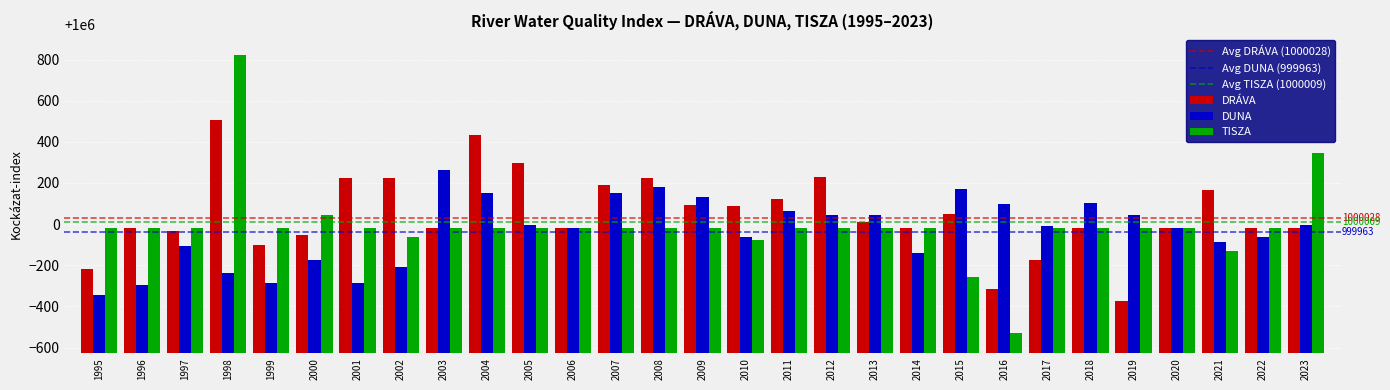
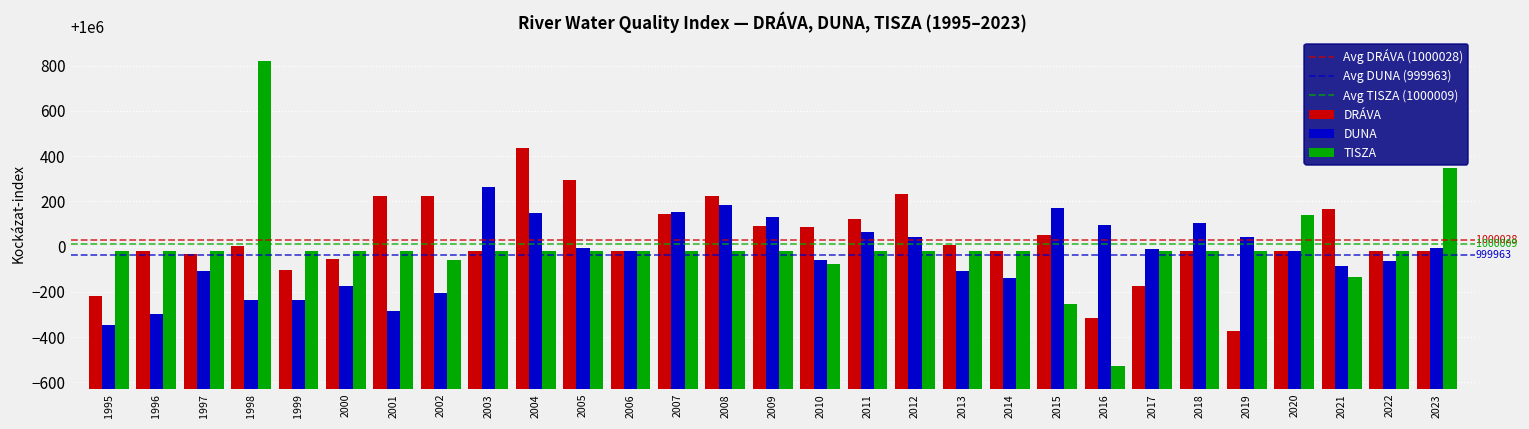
  {
    "DRÁVA": {
      "1995": 999780,
      "1996": 999980,
      "1997": 999970,
-     "1998": 1000510,
+     "1998": 1000000,
      "1999": 999900,
      "2000": 999950,
      "2001": 1000230,
      "2002": 1000220,
      "2003": 999980,
      "2004": 1000430,
      "2005": 1000300,
      "2006": 999980,
-     "2007": 1000190,
+     "2007": 1000140,
      "2008": 1000220,
      "2009": 1000090,
      "2010": 1000090,
      "2011": 1000120,
      "2012": 1000230,
      "2013": 1000010,
      "2014": 999980,
      "2015": 1000050,
      "2016": 999690,
      "2017": 999830,
      "2018": 999980,
      "2019": 999630,
      "2020": 999980,
      "2021": 1000160,
      "2022": 999980,
      "2023": 999980
    },
    "DUNA": {
      "1995": 999660,
      "1996": 999700,
      "1997": 999890,
      "1998": 999760,
-     "1999": 999720,
+     "1999": 999760,
      "2000": 999830,
      "2001": 999720,
      "2002": 999790,
      "2003": 1000260,
      "2004": 1000150,
      "2005": 1000000,
      "2006": 999980,
      "2007": 1000150,
      "2008": 1000180,
      "2009": 1000130,
      "2010": 999940,
      "2011": 1000070,
      "2012": 1000040,
-     "2013": 1000040,
+     "2013": 999890,
      "2014": 999860,
      "2015": 1000170,
      "2016": 1000100,
      "2017": 999990,
      "2018": 1000100,
      "2019": 1000040,
      "2020": 999980,
      "2021": 999910,
      "2022": 999940,
      "2023": 999990
    },
    "TISZA": {
      "1995": 999980,
      "1996": 999980,
      "1997": 999980,
      "1998": 1000820,
      "1999": 999980,
-     "2000": 1000050,
+     "2000": 999980,
      "2001": 999980,
      "2002": 999940,
      "2003": 999980,
      "2004": 999980,
      "2005": 999980,
      "2006": 999980,
      "2007": 999980,
      "2008": 999980,
      "2009": 999980,
      "2010": 999920,
      "2011": 999980,
      "2012": 999980,
      "2013": 999980,
      "2014": 999980,
      "2015": 999740,
      "2016": 999470,
      "2017": 999980,
      "2018": 999980,
      "2019": 999980,
-     "2020": 999980,
+     "2020": 1000140,
      "2021": 999870,
      "2022": 999980,
      "2023": 1000350
    }
  }
